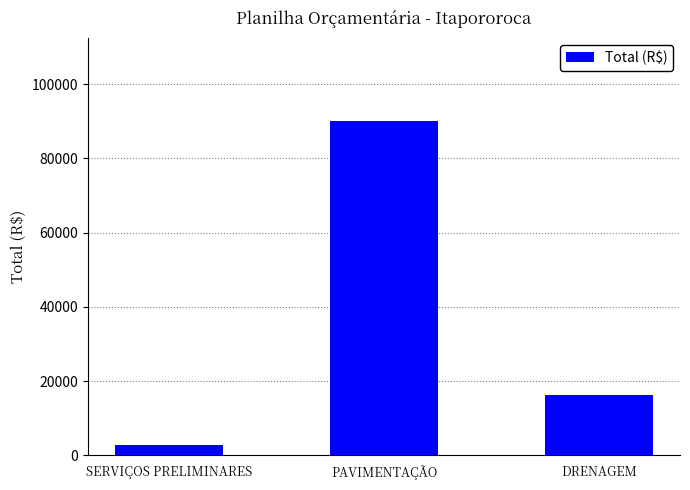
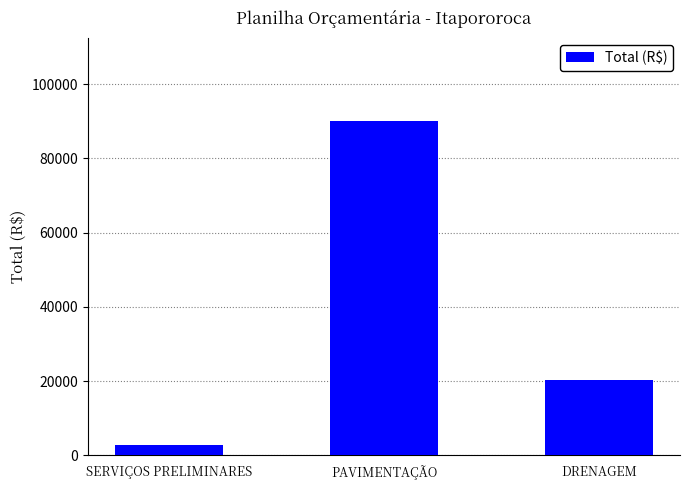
  {
    "SERVIÇOS PRELIMINARES": 3000,
    "PAVIMENTAÇÃO": 90000,
-   "DRENAGEM": 16000
+   "DRENAGEM": 20000
  }
